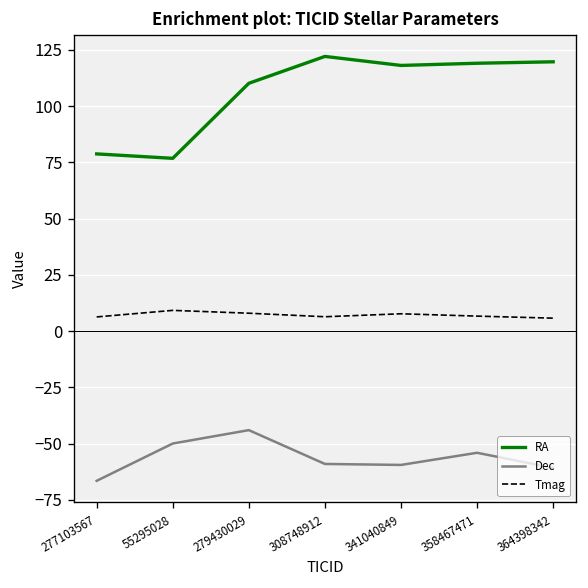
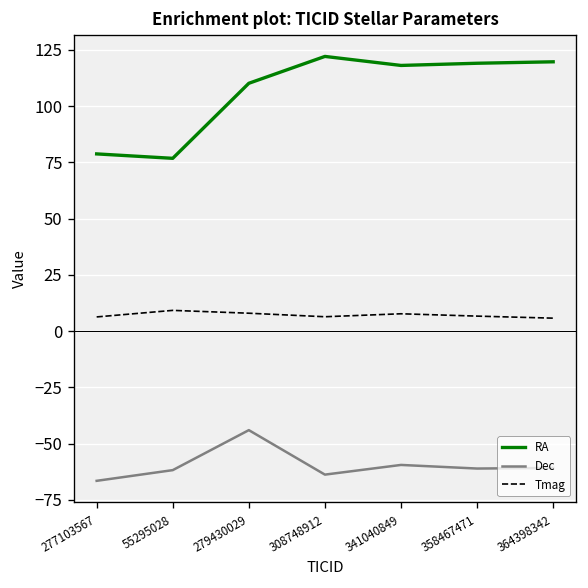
  {
    "RA": {
      "277103567": 79,
      "55295028": 77,
      "279430029": 110,
      "308748912": 122,
      "341040849": 118,
      "358467471": 119,
      "364398342": 120
    },
    "Dec": {
      "277103567": -67,
-     "55295028": -50,
+     "55295028": -62,
      "279430029": -44,
-     "308748912": -59,
+     "308748912": -64,
      "341040849": -59,
-     "358467471": -54
+     "358467471": -61
    },
    "Tmag": {
      "277103567": 6,
      "55295028": 9,
      "279430029": 8,
      "308748912": 6,
      "341040849": 8,
      "358467471": 7,
      "364398342": 6
    }
  }
